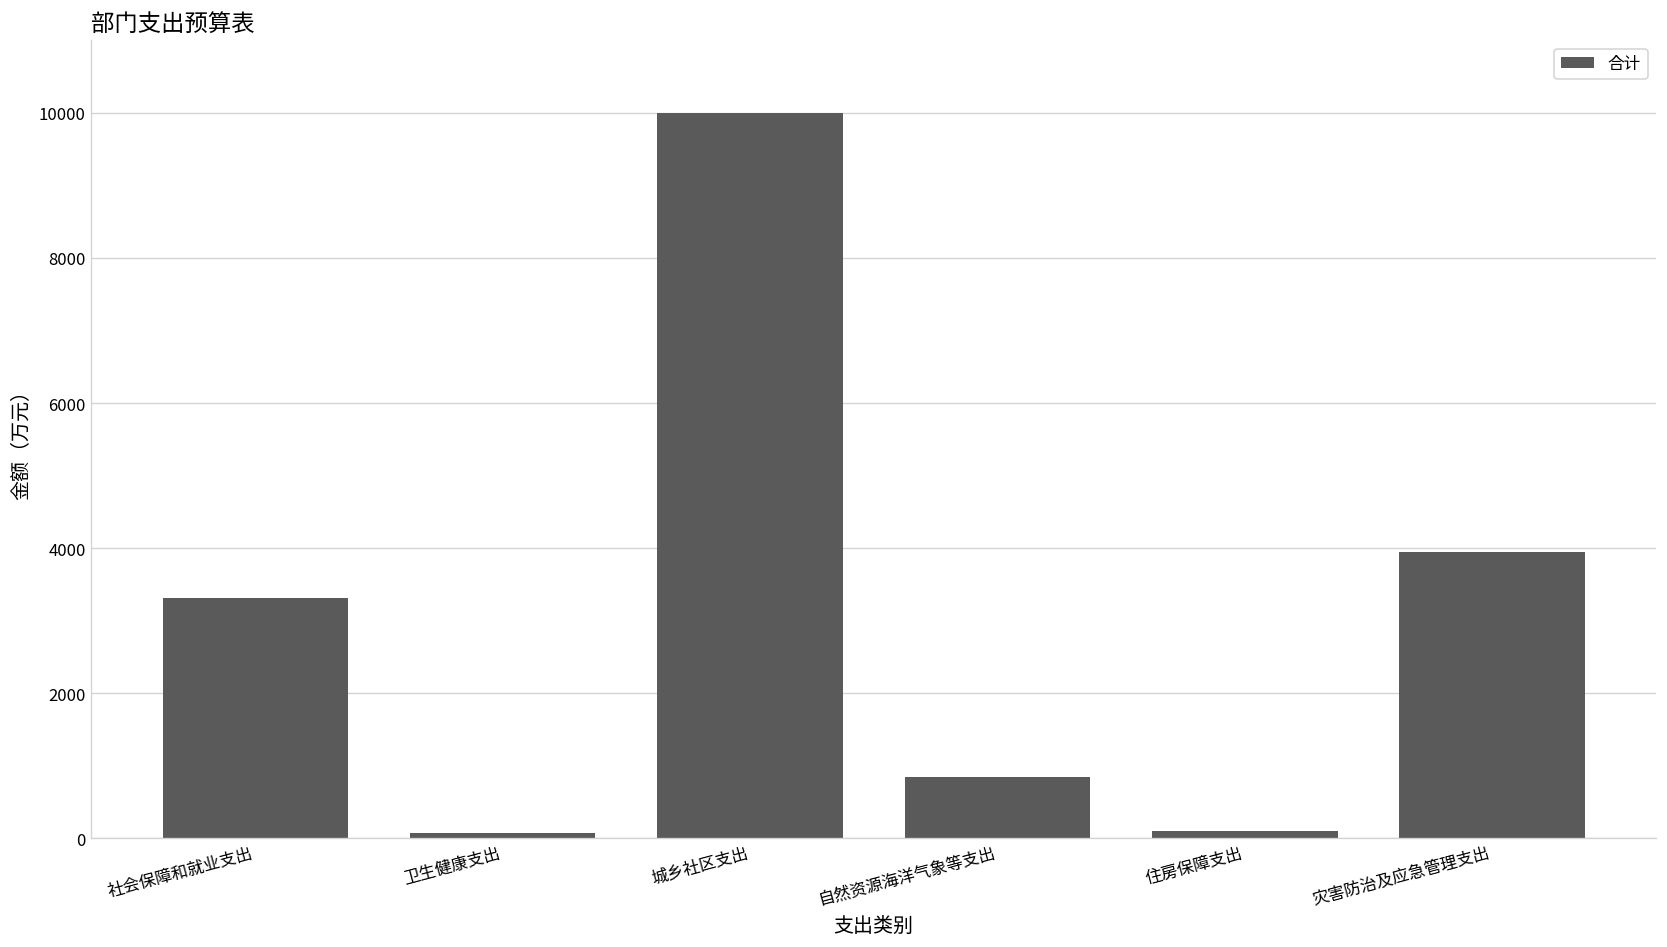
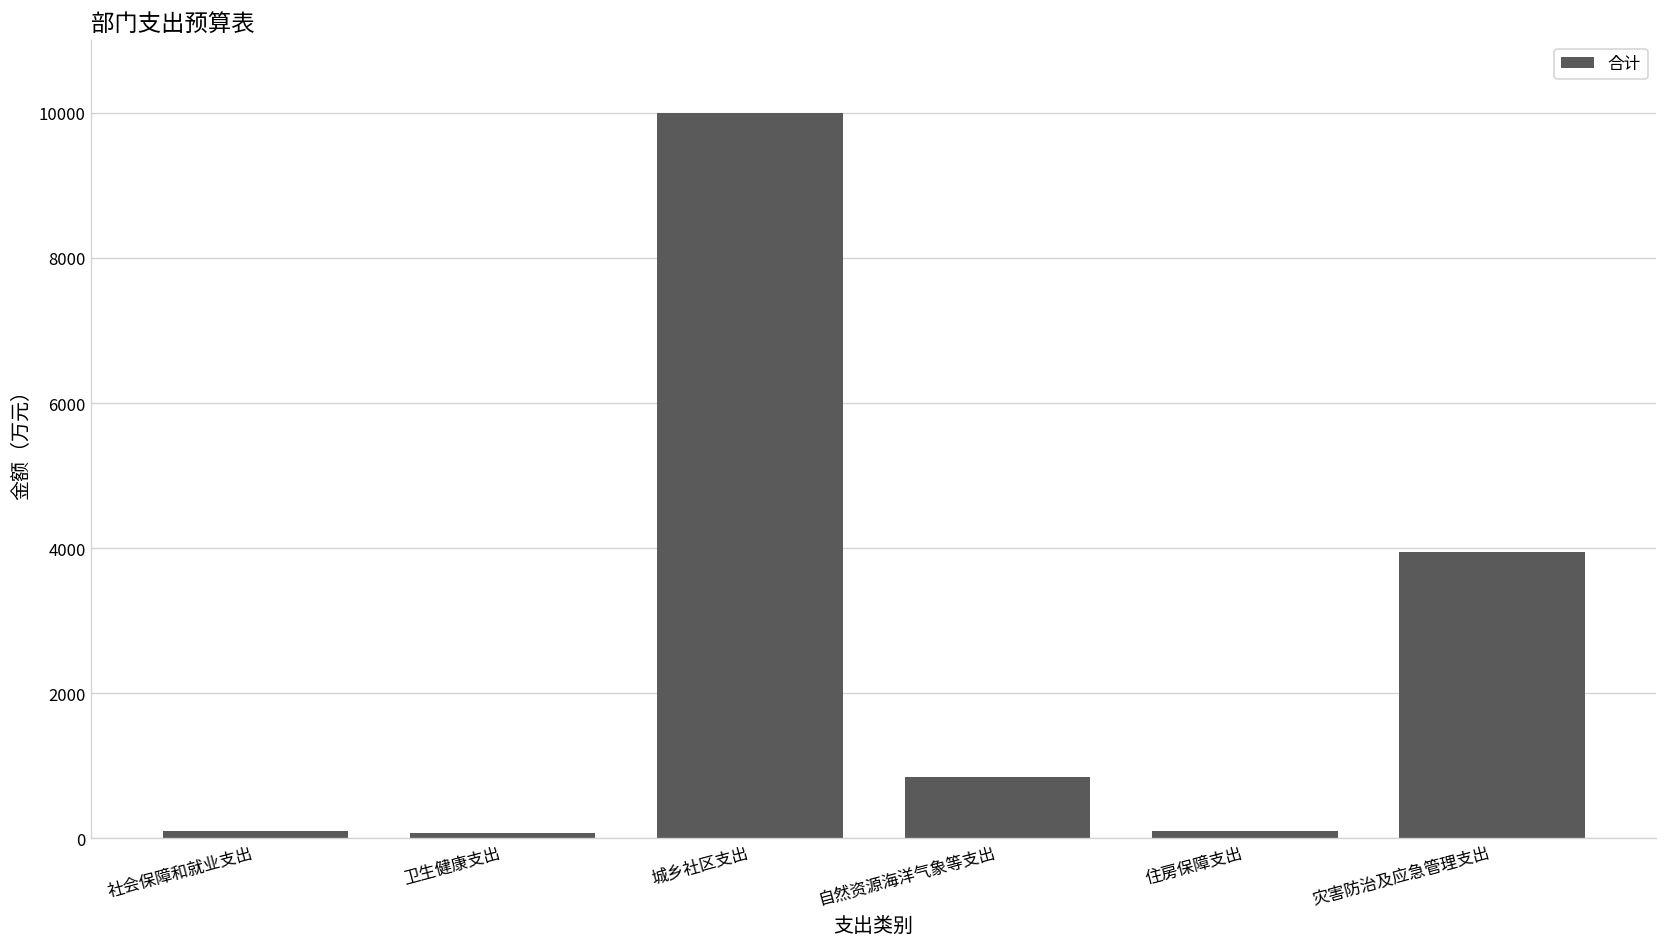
  {
-   "社会保障和就业支出": 3300,
+   "社会保障和就业支出": 100,
    "卫生健康支出": 100,
    "城乡社区支出": 10000,
    "自然资源海洋气象等支出": 900,
    "住房保障支出": 100,
    "灾害防治及应急管理支出": 3900
  }
